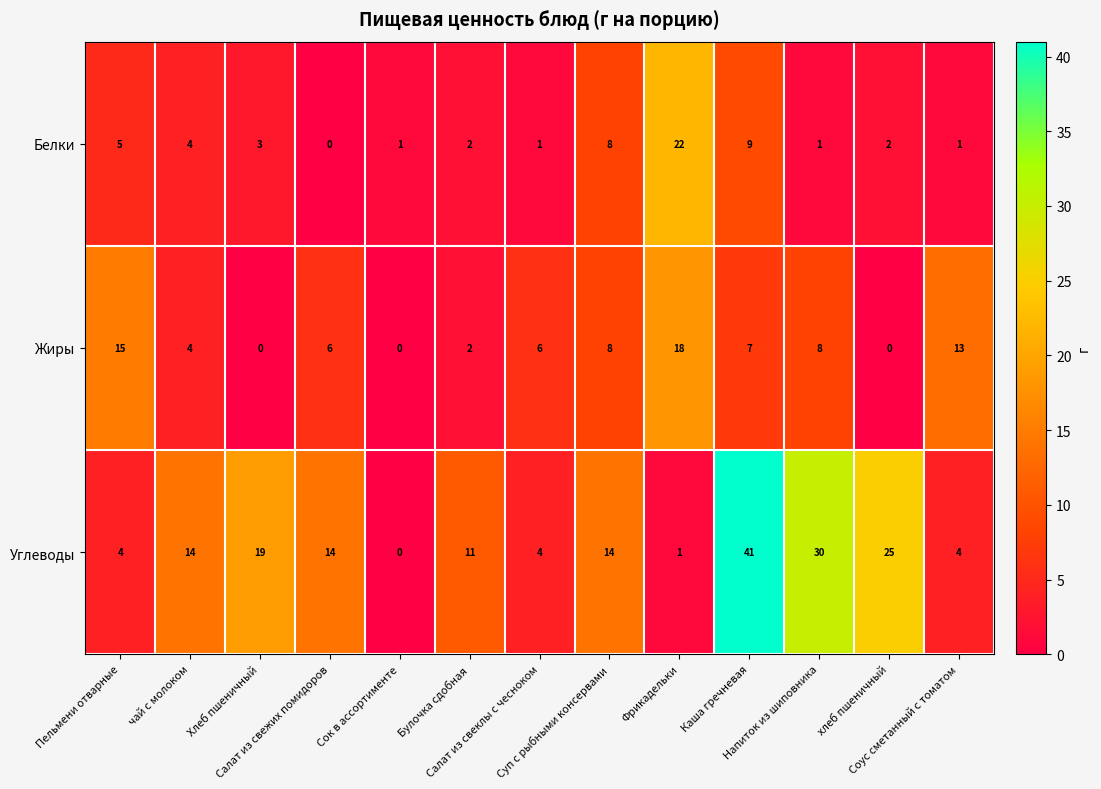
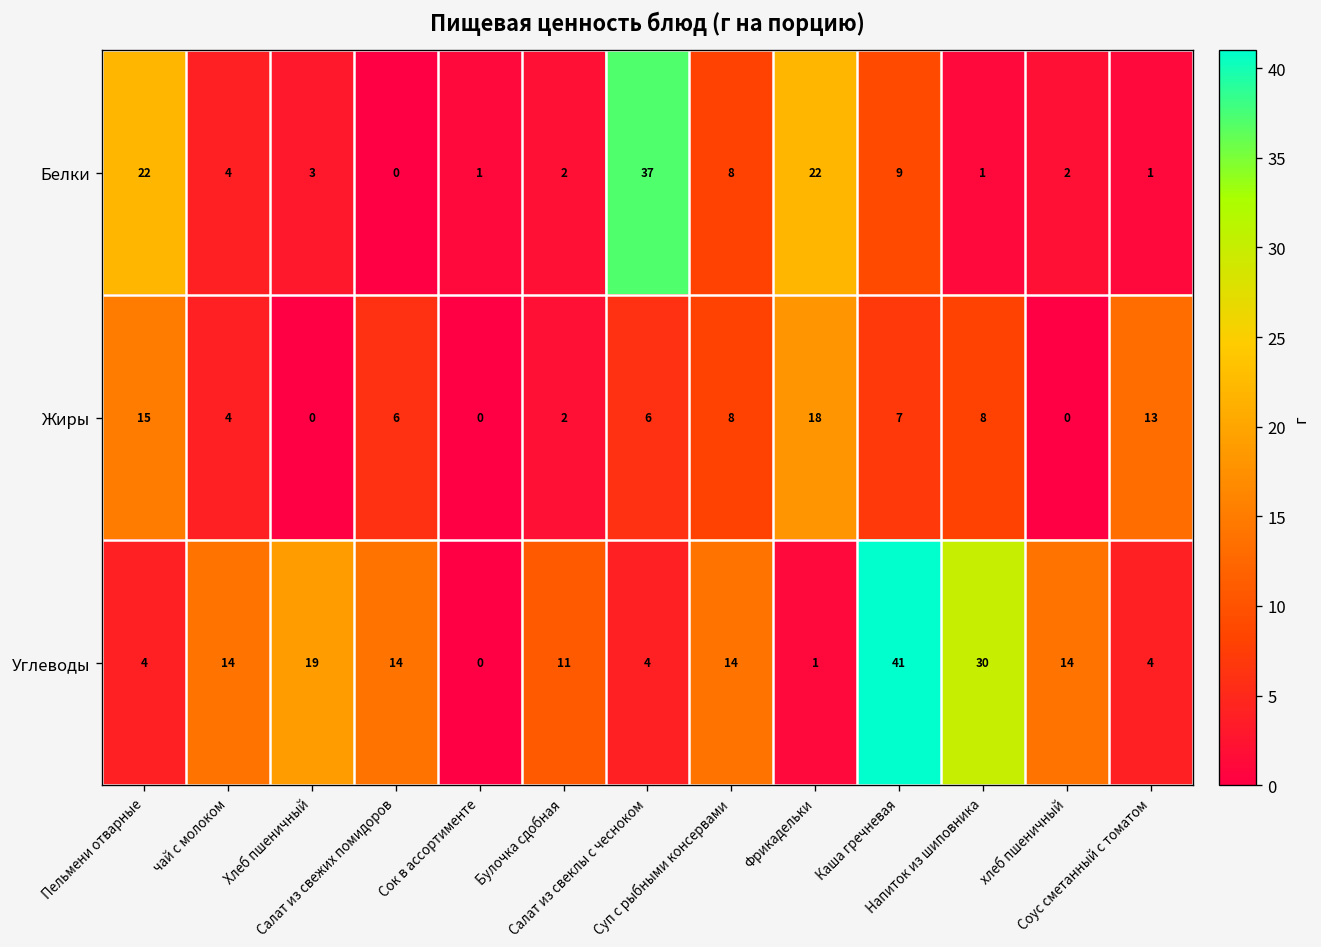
  {
    "Белки": {
-     "Пельмени отварные": 5,
+     "Пельмени отварные": 22,
      "чай с молоком": 4,
      "Хлеб пшеничный": 3,
      "Салат из свежих помидоров": 0,
      "Сок в ассортименте": 1,
      "Булочка сдобная": 2,
-     "Салат из свеклы с чесноком": 1,
+     "Салат из свеклы с чесноком": 37,
      "Суп с рыбными консервами": 8,
      "Фрикадельки": 22,
      "Каша гречневая": 9,
      "Напиток из шиповника": 1,
      "хлеб пшеничный": 2,
      "Соус сметанный с томатом": 1
    },
    "Жиры": {
      "Пельмени отварные": 15,
      "чай с молоком": 4,
      "Хлеб пшеничный": 0,
      "Салат из свежих помидоров": 6,
      "Сок в ассортименте": 0,
      "Булочка сдобная": 2,
      "Салат из свеклы с чесноком": 6,
      "Суп с рыбными консервами": 8,
      "Фрикадельки": 18,
      "Каша гречневая": 7,
      "Напиток из шиповника": 8,
      "хлеб пшеничный": 0,
      "Соус сметанный с томатом": 13
    },
    "Углеводы": {
      "Пельмени отварные": 4,
      "чай с молоком": 14,
      "Хлеб пшеничный": 19,
      "Салат из свежих помидоров": 14,
      "Сок в ассортименте": 0,
      "Булочка сдобная": 11,
      "Салат из свеклы с чесноком": 4,
      "Суп с рыбными консервами": 14,
      "Фрикадельки": 1,
      "Каша гречневая": 41,
      "Напиток из шиповника": 30,
-     "хлеб пшеничный": 25,
+     "хлеб пшеничный": 14,
      "Соус сметанный с томатом": 4
    }
  }
